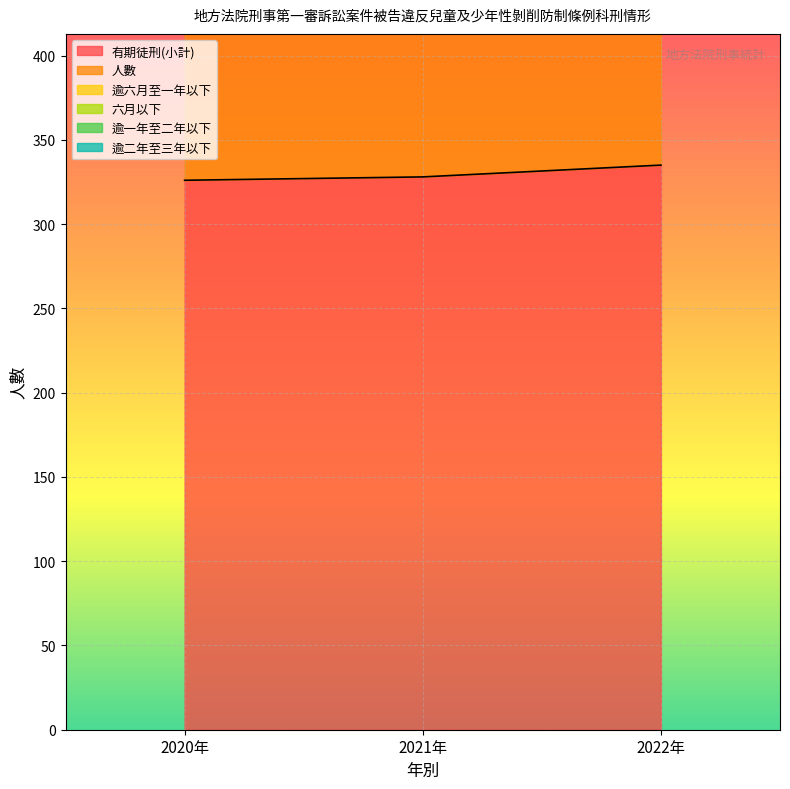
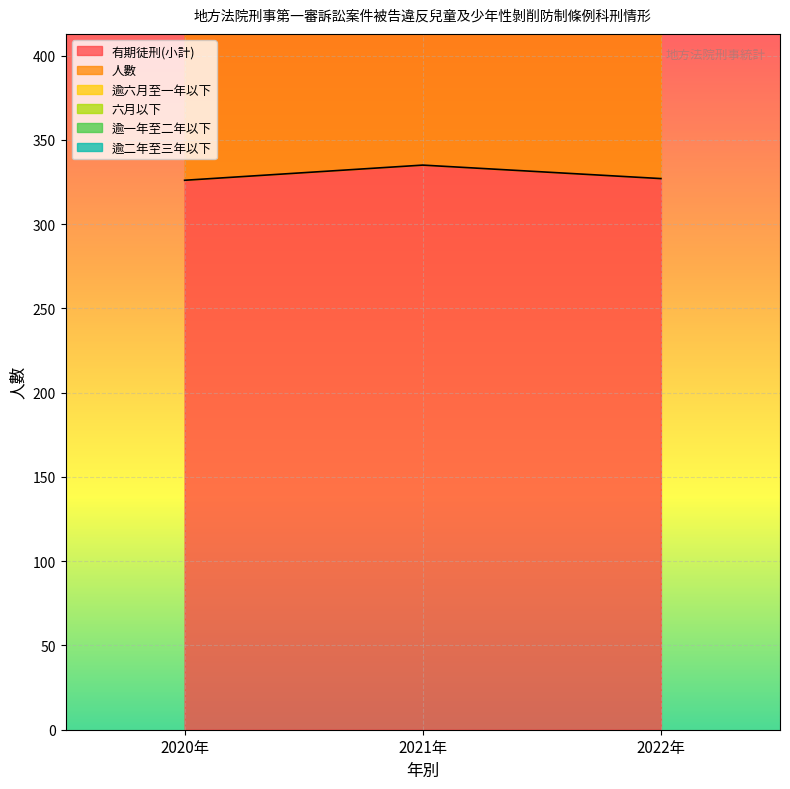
  {
    "有期徒刑(小計)": {
      "2020年": 326,
-     "2021年": 328,
-     "2022年": 335
+     "2021年": 335,
+     "2022年": 327
    }
  }
